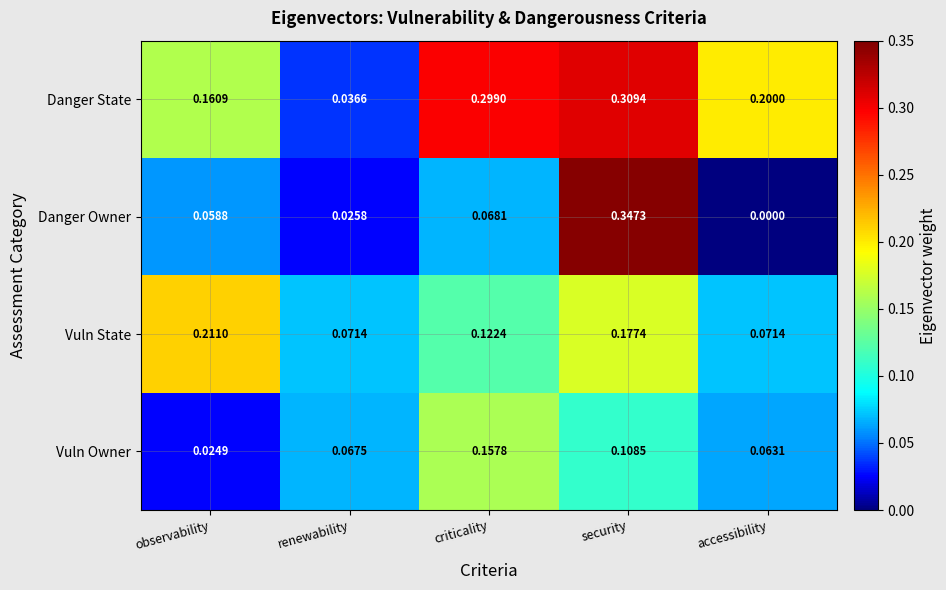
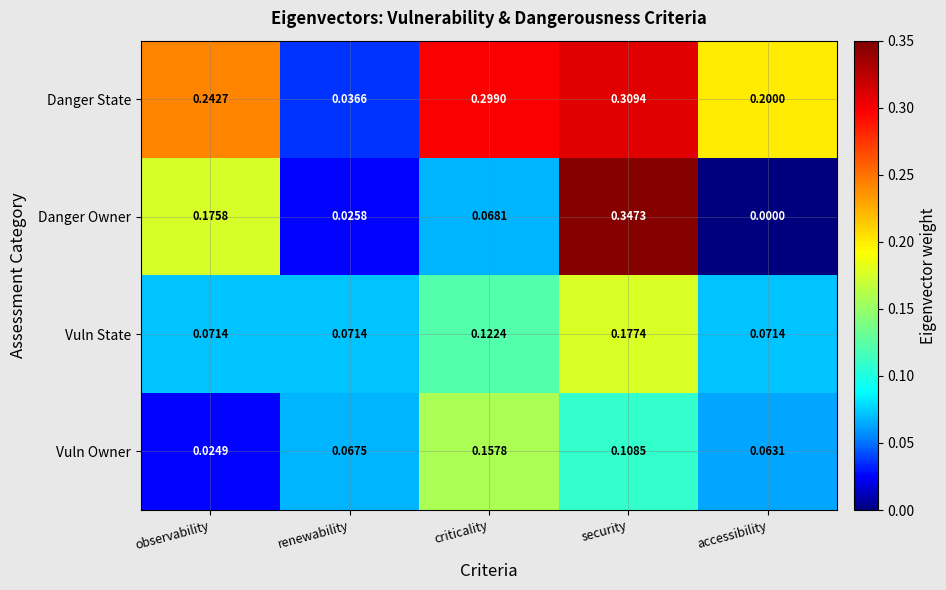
  {
    "Danger State": {
-     "observability": 0.1609,
+     "observability": 0.2427,
      "renewability": 0.0366,
      "criticality": 0.2990,
      "security": 0.3094,
      "accessibility": 0.2000
    },
    "Danger Owner": {
-     "observability": 0.0588,
+     "observability": 0.1758,
      "renewability": 0.0258,
      "criticality": 0.0681,
      "security": 0.3473,
      "accessibility": 0.0000
    },
    "Vuln State": {
-     "observability": 0.2110,
+     "observability": 0.0714,
      "renewability": 0.0714,
      "criticality": 0.1224,
      "security": 0.1774,
      "accessibility": 0.0714
    },
    "Vuln Owner": {
      "observability": 0.0249,
      "renewability": 0.0675,
      "criticality": 0.1578,
      "security": 0.1085,
      "accessibility": 0.0631
    }
  }
